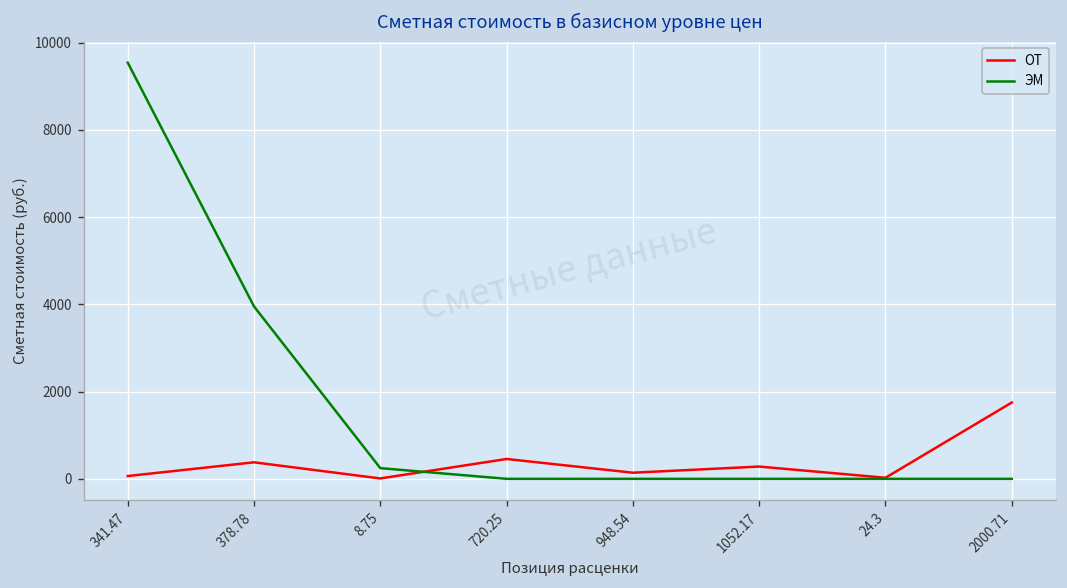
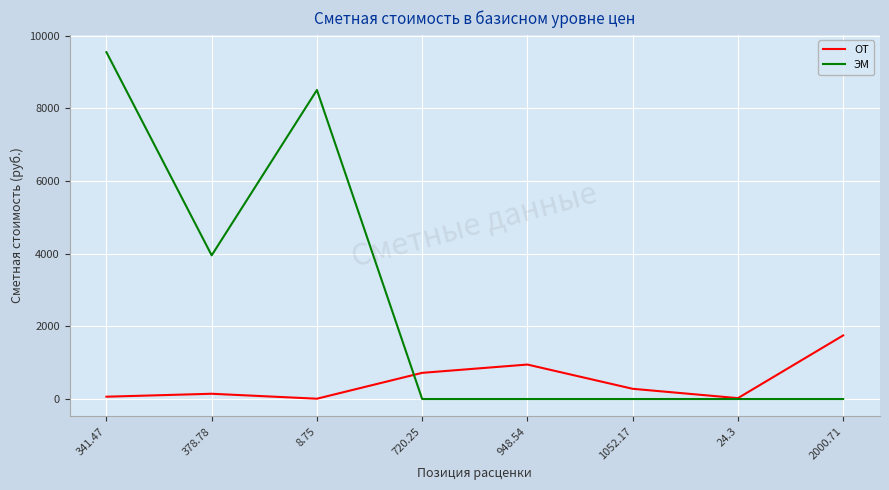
  {
    "ОТ": {
      "341.47": 100,
-     "378.78": 400,
+     "378.78": 100,
      "8.75": 0,
-     "720.25": 500,
-     "948.54": 100,
+     "720.25": 700,
+     "948.54": 900,
      "1052.17": 300,
      "2000.71": 1700
    },
    "ЭМ": {
      "341.47": 9500,
      "378.78": 4000,
-     "8.75": 200,
+     "8.75": 8500,
      "720.25": 0,
      "948.54": 0,
      "1052.17": 0,
      "2000.71": 0
    }
  }
